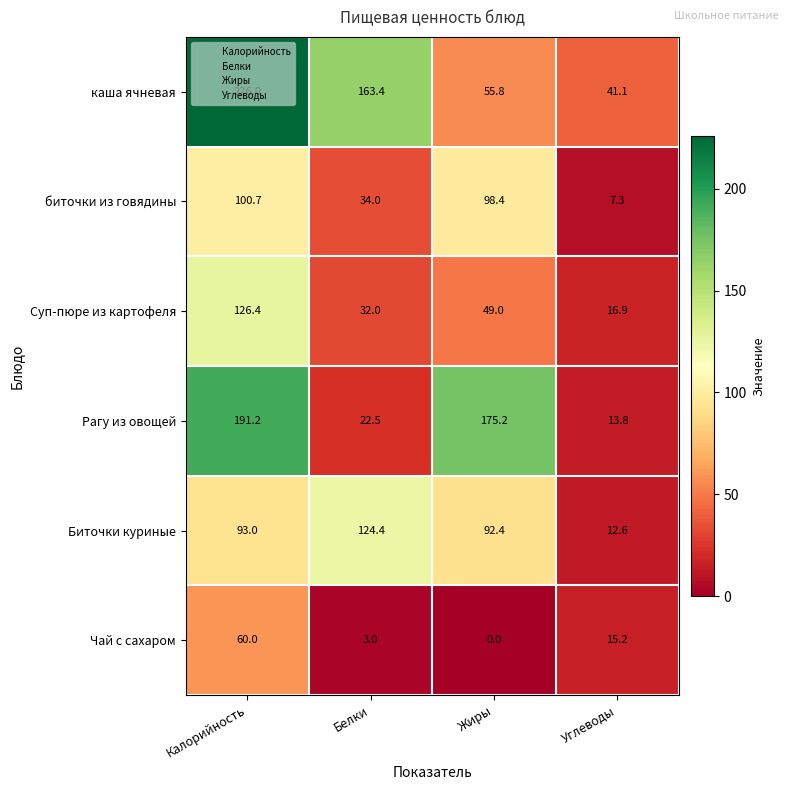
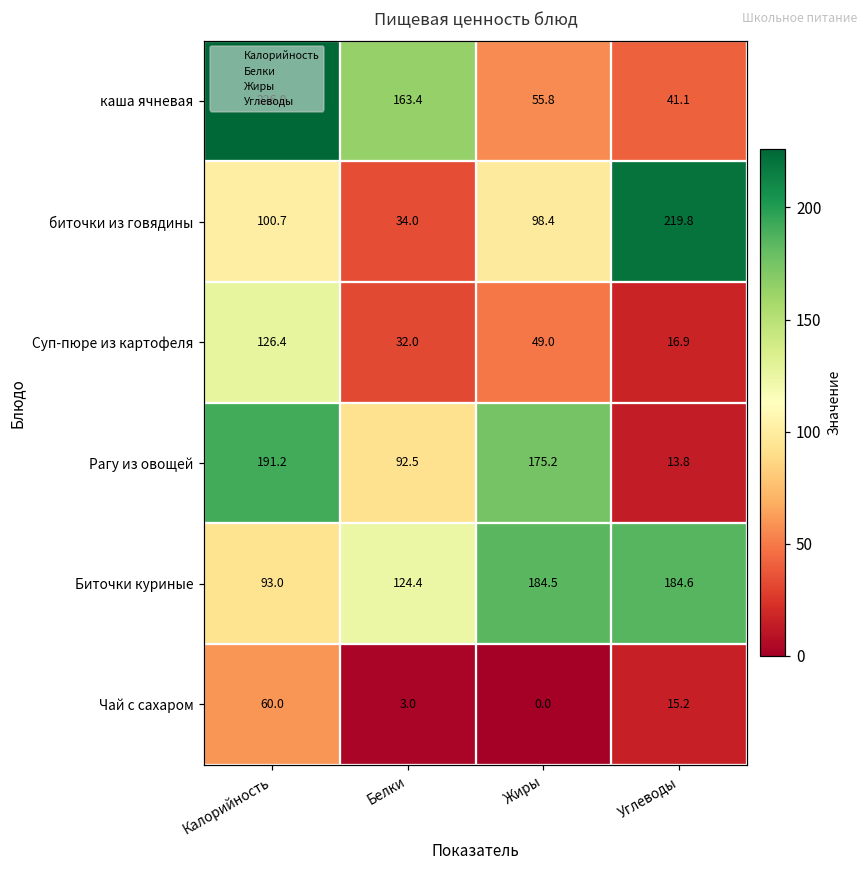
  {
    "каша ячневая": {
      "Белки": 163.4,
      "Жиры": 55.8,
      "Углеводы": 41.1
    },
    "биточки из говядины": {
      "Калорийность": 100.7,
      "Белки": 34.0,
      "Жиры": 98.4,
-     "Углеводы": 7.3
+     "Углеводы": 219.8
    },
    "Суп-пюре из картофеля": {
      "Калорийность": 126.4,
      "Белки": 32.0,
      "Жиры": 49.0,
      "Углеводы": 16.9
    },
    "Рагу из овощей": {
      "Калорийность": 191.2,
-     "Белки": 22.5,
+     "Белки": 92.5,
      "Жиры": 175.2,
      "Углеводы": 13.8
    },
    "Биточки куриные": {
      "Калорийность": 93.0,
      "Белки": 124.4,
-     "Жиры": 92.4,
-     "Углеводы": 12.6
+     "Жиры": 184.5,
+     "Углеводы": 184.6
    },
    "Чай с сахаром": {
      "Калорийность": 60.0,
      "Белки": 3.0,
      "Жиры": 0.0,
      "Углеводы": 15.2
    }
  }
